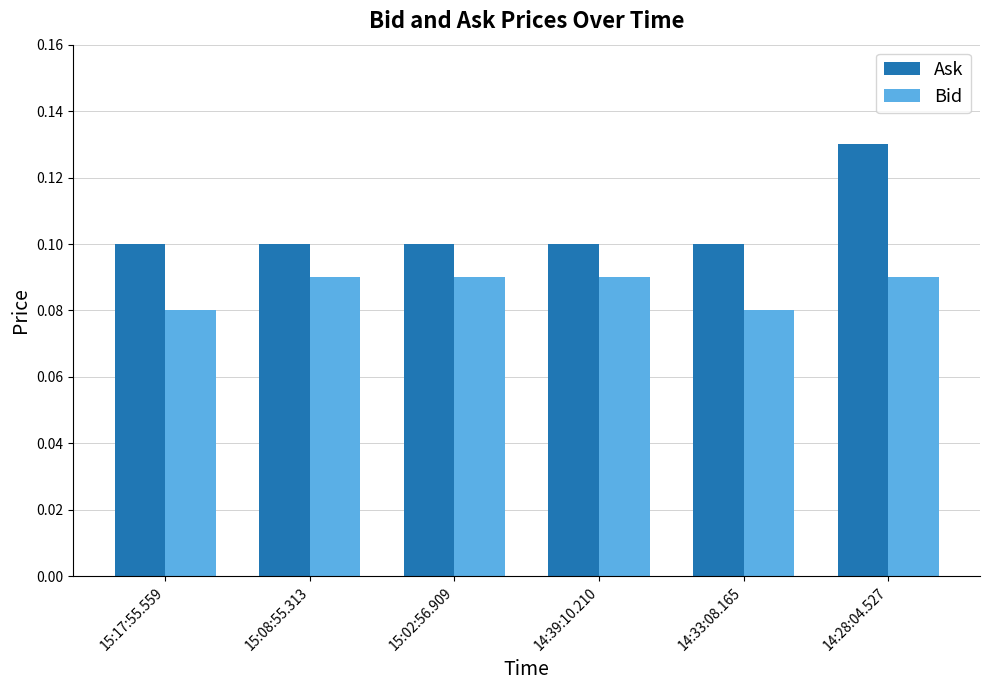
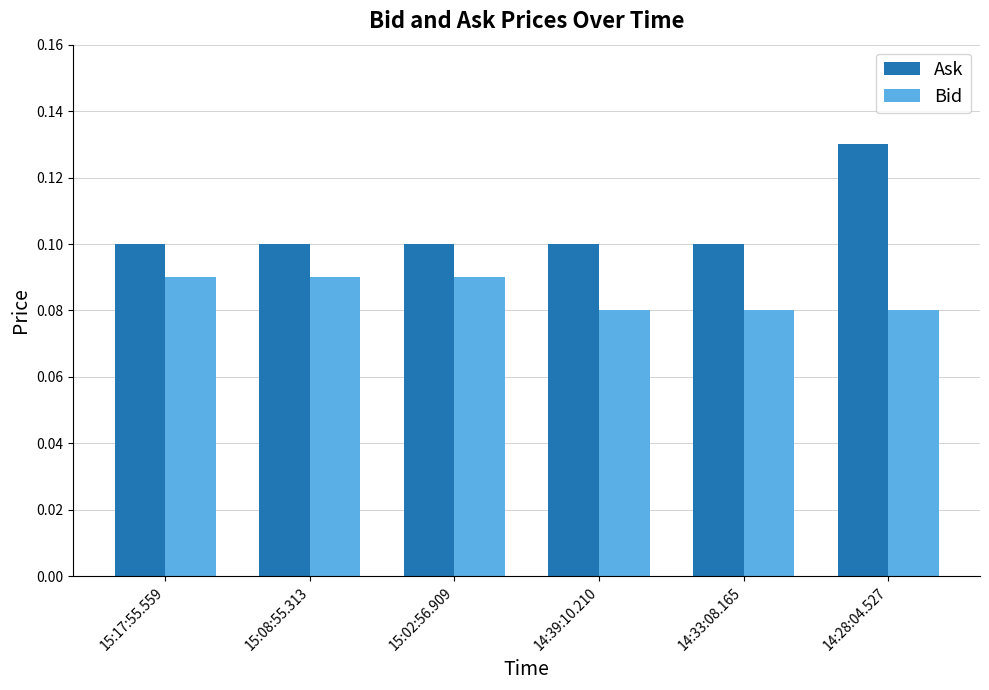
  {
    "Ask": {
      "15:17:55.559": 0.10,
      "15:08:55.313": 0.10,
      "15:02:56.909": 0.10,
      "14:39:10.210": 0.10,
      "14:33:08.165": 0.10,
      "14:28:04.527": 0.13
    },
    "Bid": {
-     "15:17:55.559": 0.08,
+     "15:17:55.559": 0.09,
      "15:08:55.313": 0.09,
      "15:02:56.909": 0.09,
-     "14:39:10.210": 0.09,
+     "14:39:10.210": 0.08,
      "14:33:08.165": 0.08,
-     "14:28:04.527": 0.09
+     "14:28:04.527": 0.08
    }
  }
